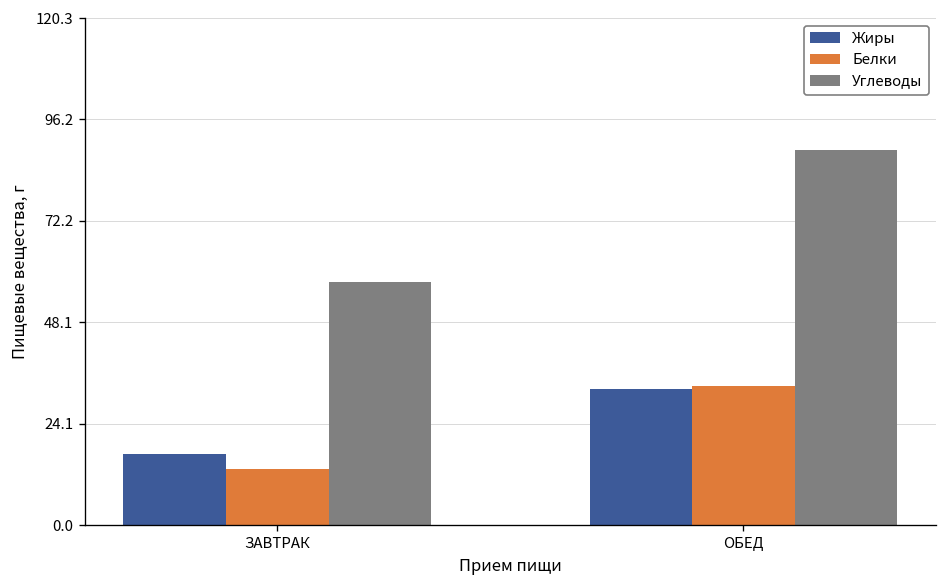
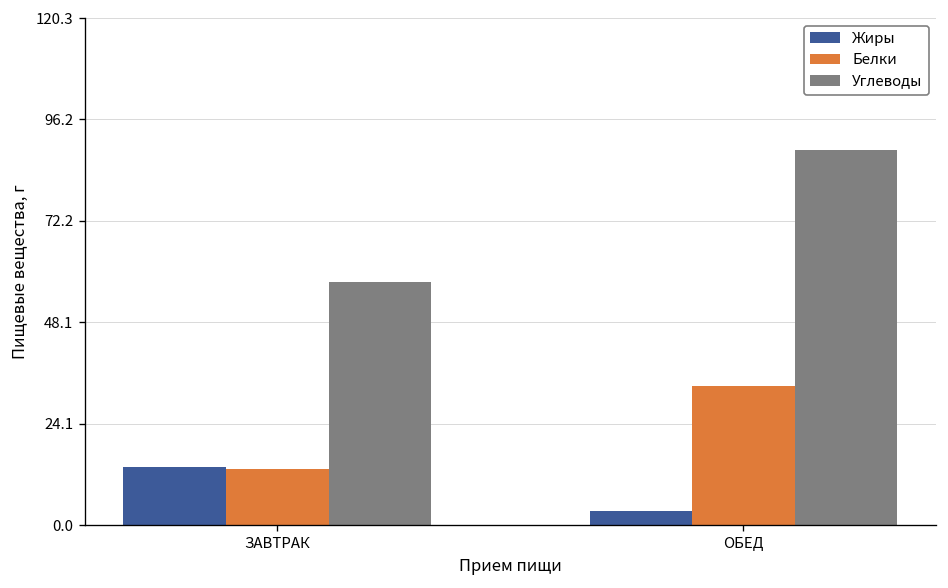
  {
    "Жиры": {
-     "ЗАВТРАК": 17,
-     "ОБЕД": 32
+     "ЗАВТРАК": 14,
+     "ОБЕД": 3
    },
    "Белки": {
      "ЗАВТРАК": 13,
      "ОБЕД": 33
    },
    "Углеводы": {
      "ЗАВТРАК": 58,
      "ОБЕД": 89
    }
  }
